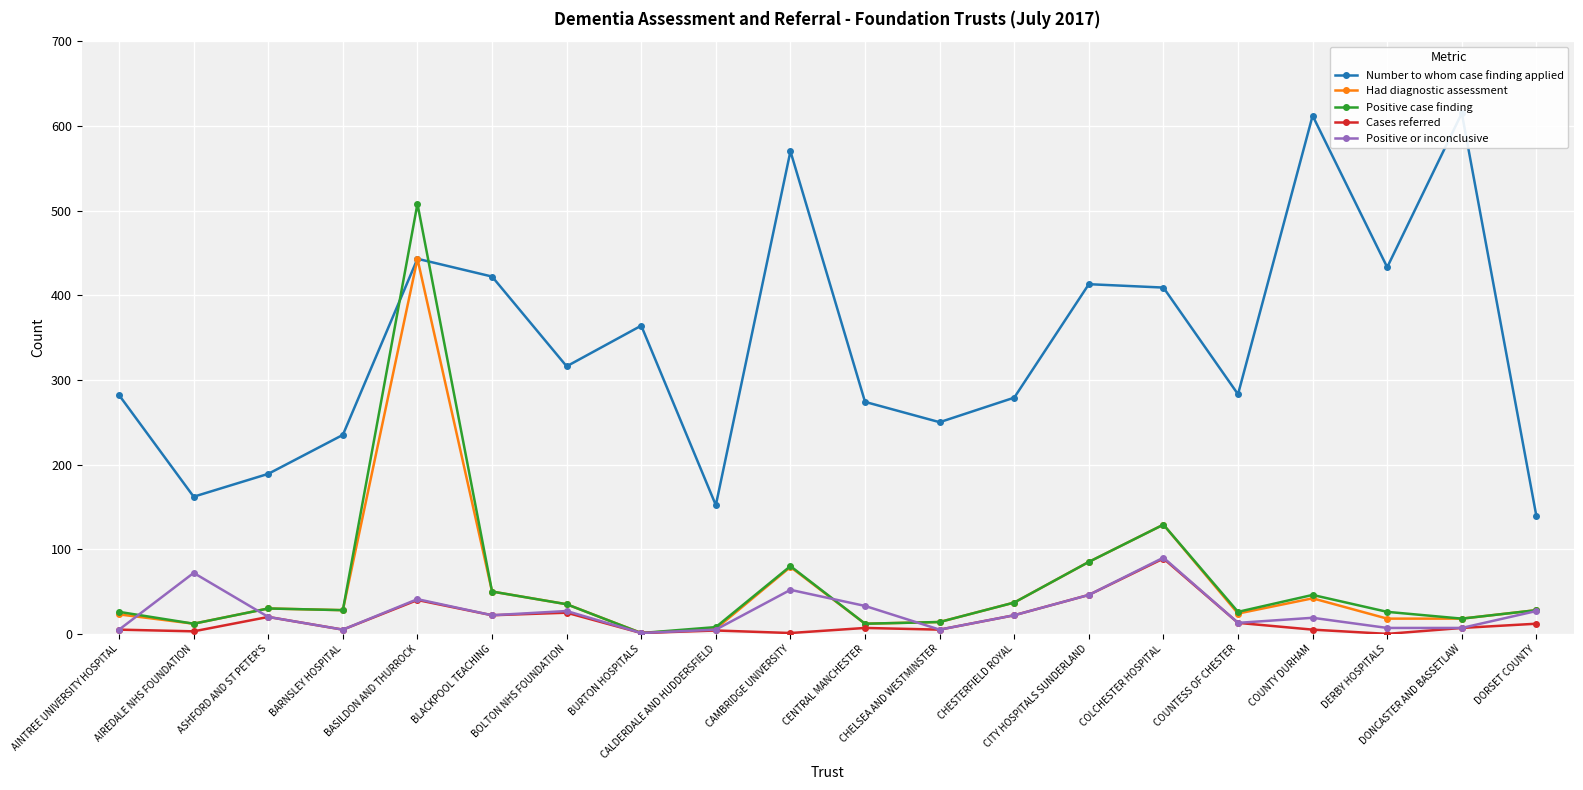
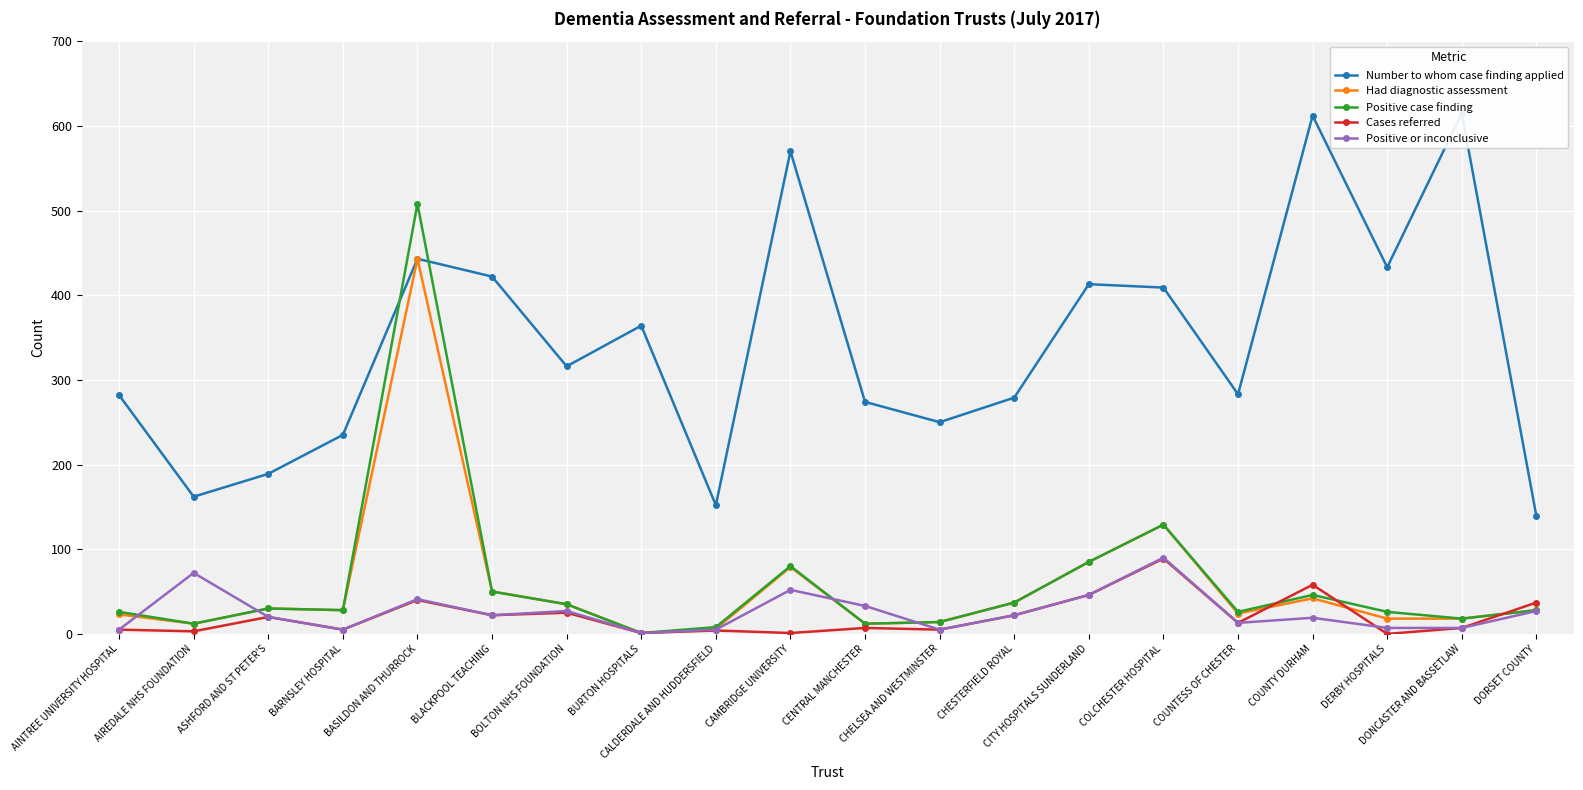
  {
    "Number to whom case finding applied": {
      "AINTREE UNIVERSITY HOSPITAL": 280,
      "AIREDALE NHS FOUNDATION": 160,
      "ASHFORD AND ST PETER'S": 190,
      "BARNSLEY HOSPITAL": 240,
      "BLACKPOOL TEACHING": 420,
      "BOLTON NHS FOUNDATION": 320,
      "BURTON HOSPITALS": 360,
      "CALDERDALE AND HUDDERSFIELD": 150,
      "CAMBRIDGE UNIVERSITY": 570,
      "CENTRAL MANCHESTER": 270,
      "CHELSEA AND WESTMINSTER": 250,
      "CHESTERFIELD ROYAL": 280,
      "CITY HOSPITALS SUNDERLAND": 410,
      "COLCHESTER HOSPITAL": 410,
      "COUNTESS OF CHESTER": 280,
      "COUNTY DURHAM": 610,
      "DERBY HOSPITALS": 430,
      "DORSET COUNTY": 140
    },
    "Had diagnostic assessment": {
      "COUNTY DURHAM": 40,
      "DERBY HOSPITALS": 20
    },
    "Positive case finding": {
      "BASILDON AND THURROCK": 510,
      "COUNTY DURHAM": 50,
      "DERBY HOSPITALS": 30
    },
    "Cases referred": {
      "AIREDALE NHS FOUNDATION": 0,
      "CAMBRIDGE UNIVERSITY": 0,
      "CENTRAL MANCHESTER": 10,
-     "COUNTY DURHAM": 10,
+     "COUNTY DURHAM": 60,
      "DERBY HOSPITALS": 0,
-     "DORSET COUNTY": 10
+     "DORSET COUNTY": 40
    },
    "Positive or inconclusive": {
      "AIREDALE NHS FOUNDATION": 70,
      "CAMBRIDGE UNIVERSITY": 50,
      "CENTRAL MANCHESTER": 30,
      "COUNTY DURHAM": 20,
      "DERBY HOSPITALS": 10
    }
  }
